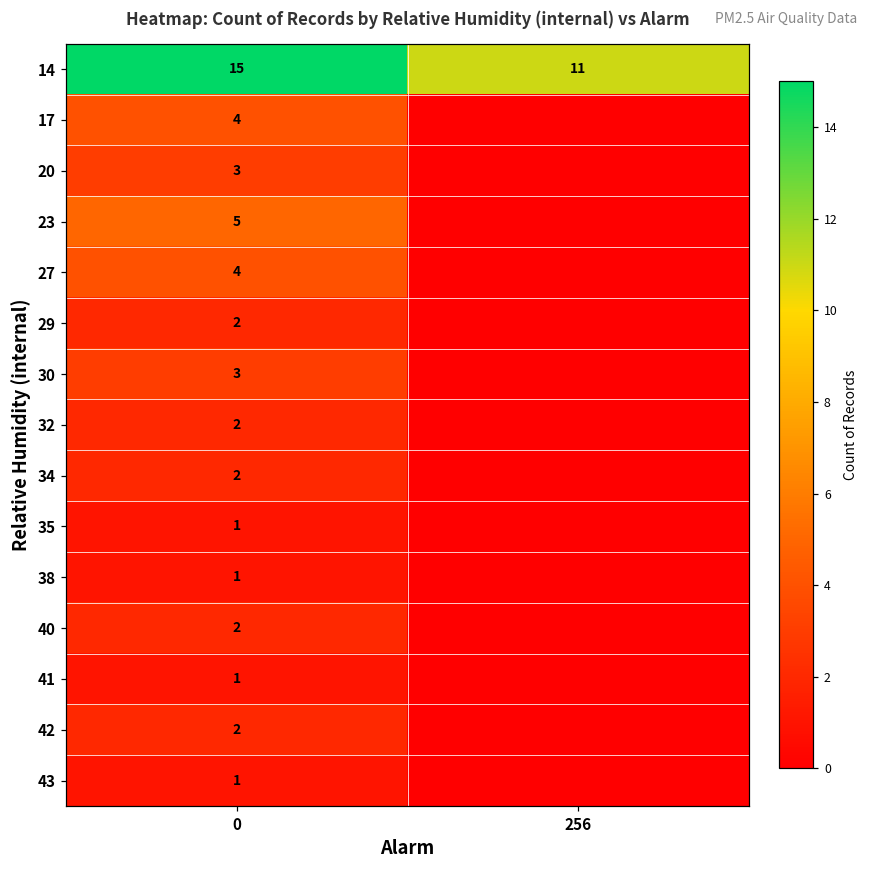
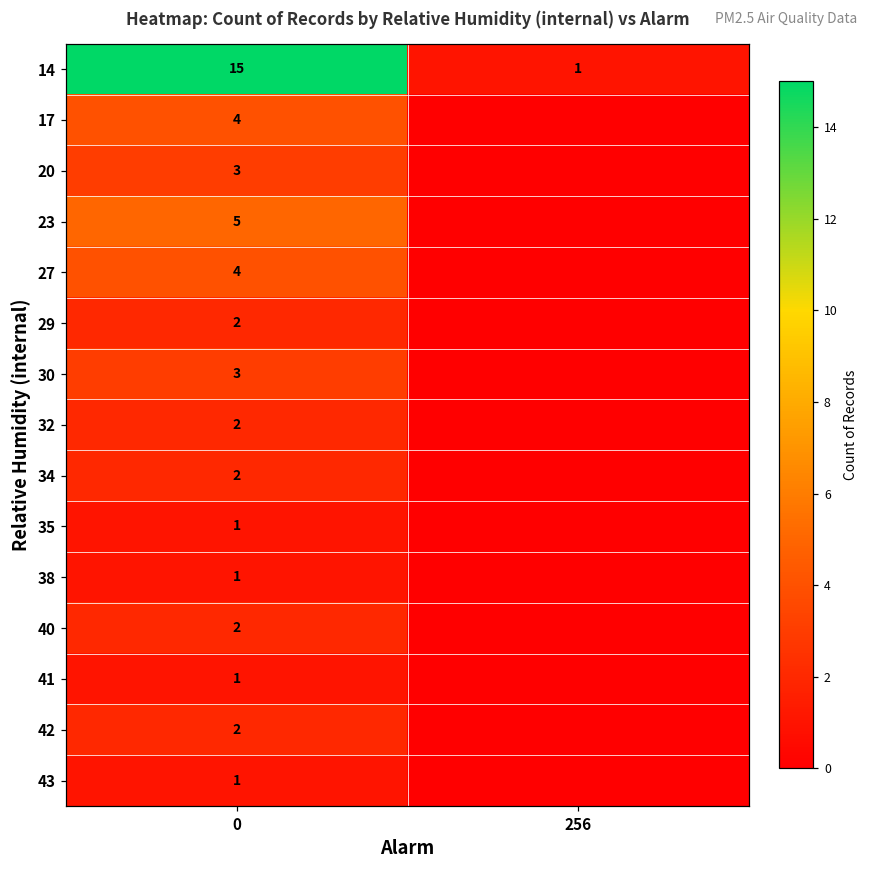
  {
    "14": {
      "0": 15,
-     "256": 11
+     "256": 1
    },
    "17": {
      "0": 4
    },
    "20": {
      "0": 3
    },
    "23": {
      "0": 5
    },
    "27": {
      "0": 4
    },
    "29": {
      "0": 2
    },
    "30": {
      "0": 3
    },
    "32": {
      "0": 2
    },
    "34": {
      "0": 2
    },
    "35": {
      "0": 1
    },
    "38": {
      "0": 1
    },
    "40": {
      "0": 2
    },
    "41": {
      "0": 1
    },
    "42": {
      "0": 2
    },
    "43": {
      "0": 1
    }
  }
